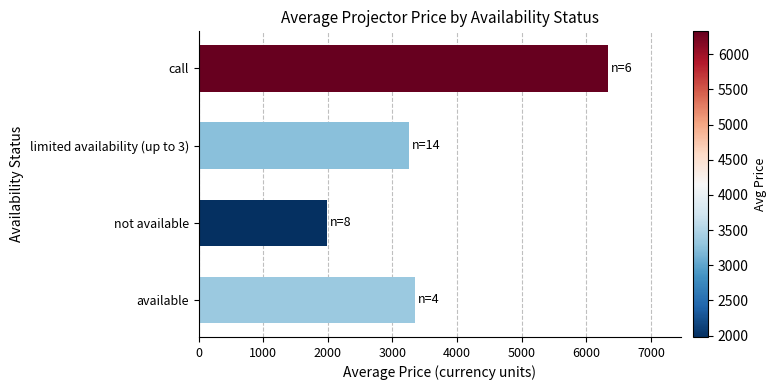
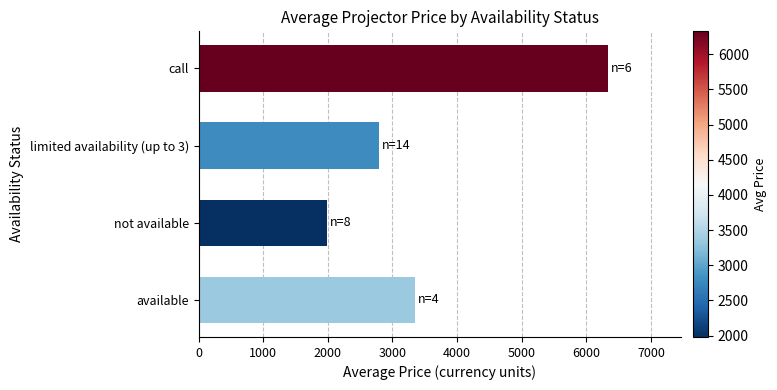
  {
-   "limited availability (up to 3)": 3200
+   "limited availability (up to 3)": 2800
  }
